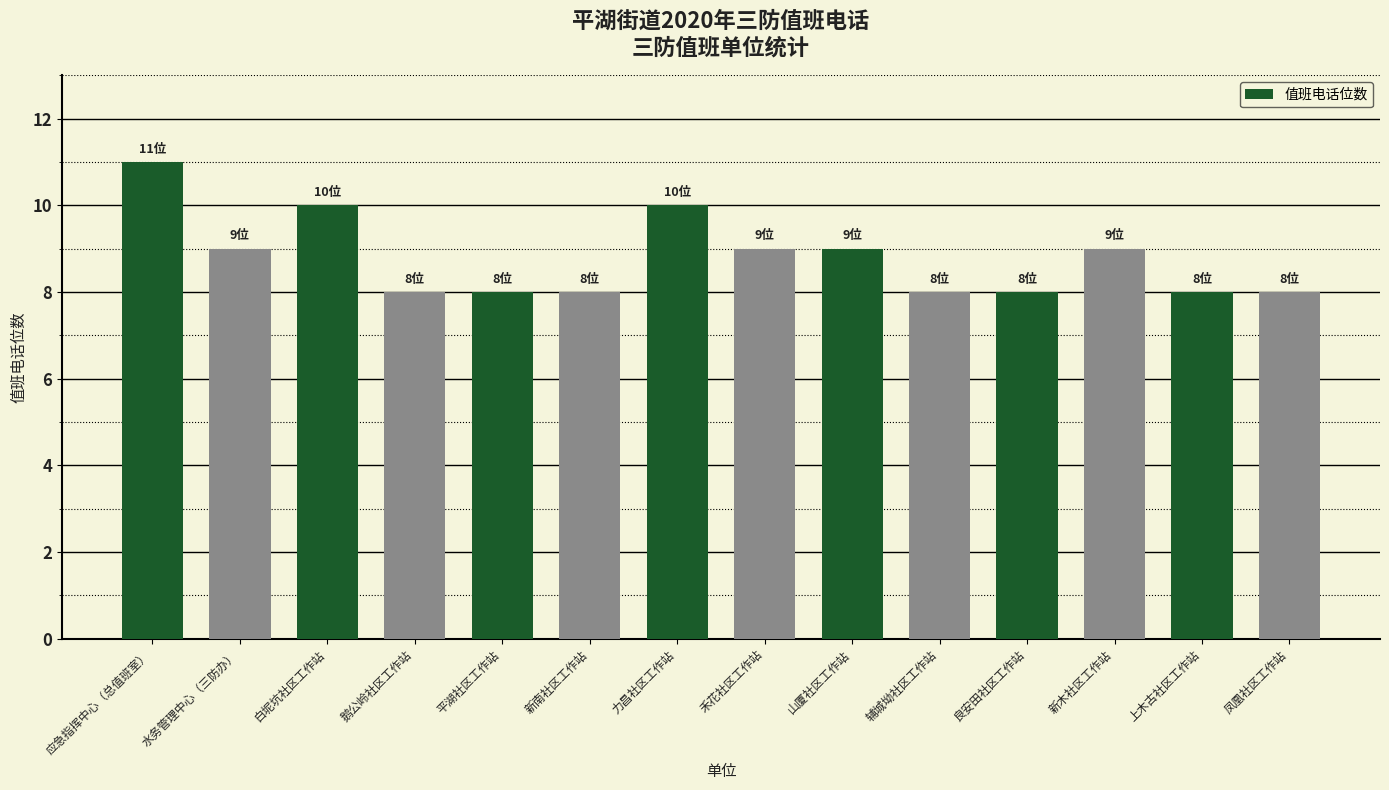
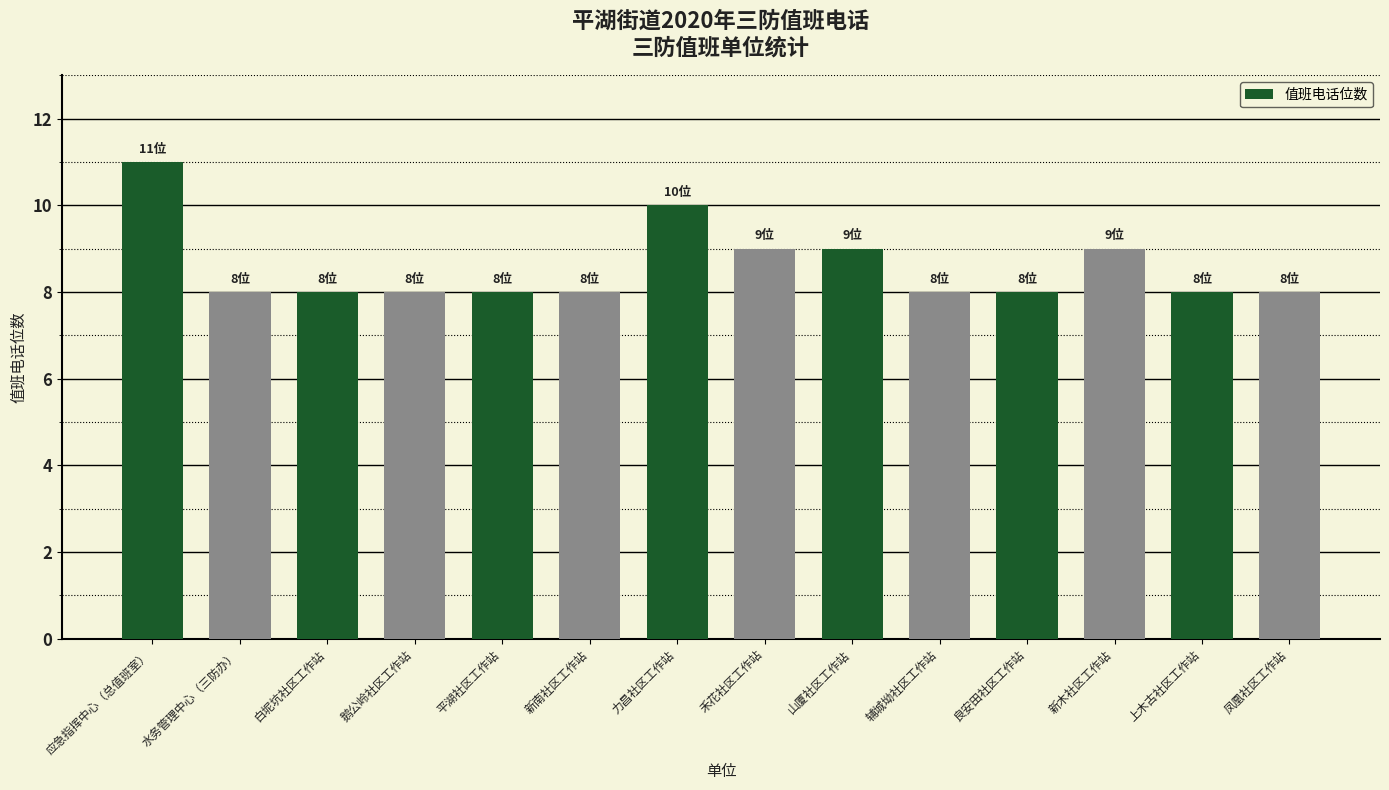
  {
    "应急指挥中心（总值班室）": "11位",
-   "水务管理中心（三防办）": "9位",
-   "白坭坑社区工作站": "10位",
+   "水务管理中心（三防办）": "8位",
+   "白坭坑社区工作站": "8位",
    "鹅公岭社区工作站": "8位",
    "平湖社区工作站": "8位",
    "新南社区工作站": "8位",
    "力昌社区工作站": "10位",
    "禾花社区工作站": "9位",
    "山厦社区工作站": "9位",
    "辅城坳社区工作站": "8位",
    "良安田社区工作站": "8位",
    "新木社区工作站": "9位",
    "上木古社区工作站": "8位",
    "凤凰社区工作站": "8位"
  }
